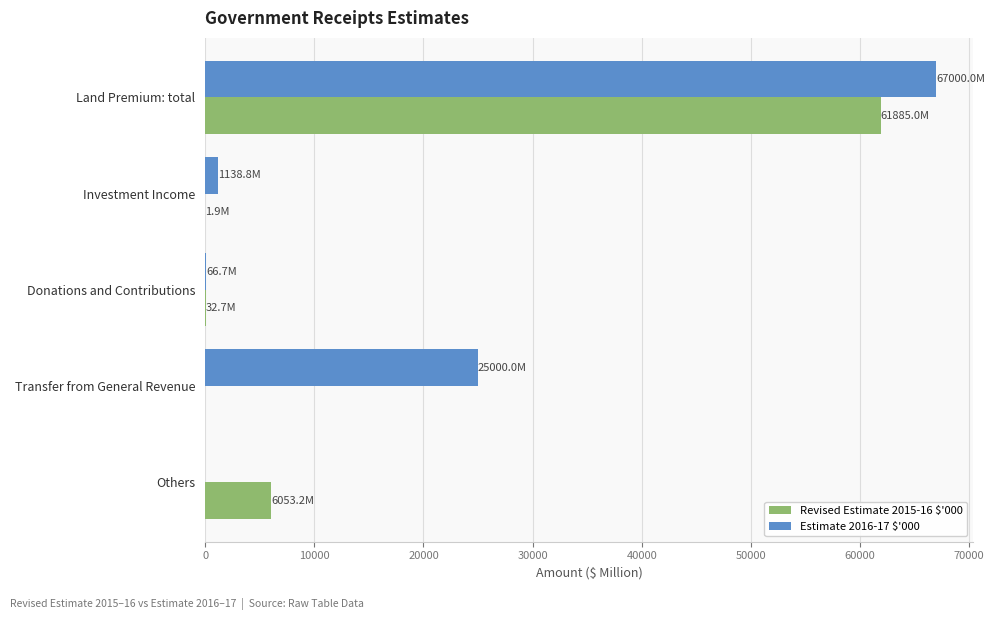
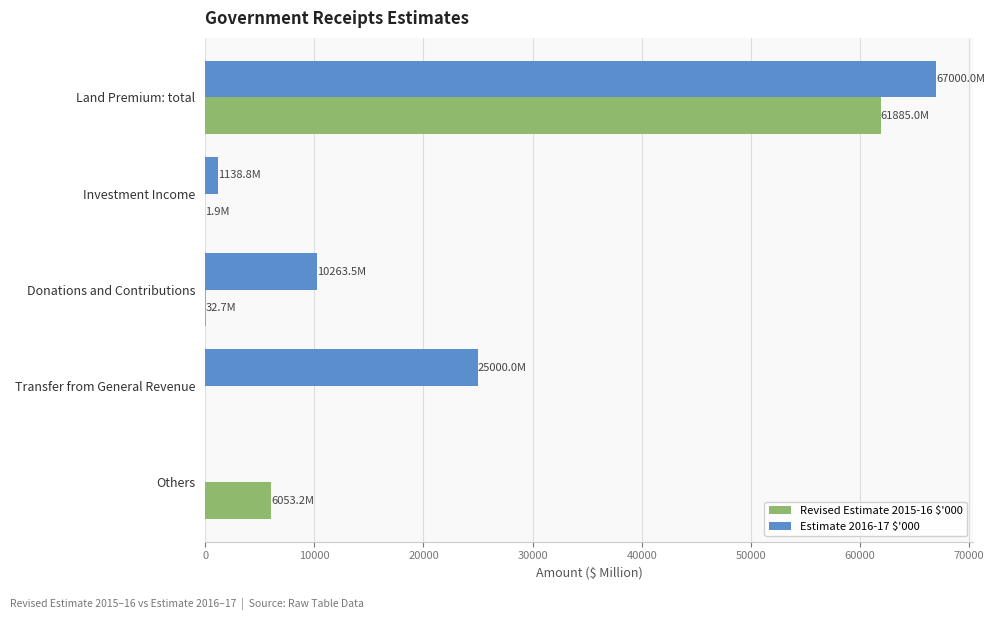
  {
    "Revised Estimate 2015-16 $'000": {
      "Land Premium: total": "61885.0M",
      "Investment Income": "1.9M",
      "Donations and Contributions": "32.7M",
      "Others": "6053.2M"
    },
    "Estimate 2016-17 $'000": {
      "Land Premium: total": "67000.0M",
      "Investment Income": "1138.8M",
-     "Donations and Contributions": "66.7M",
+     "Donations and Contributions": "10263.5M",
      "Transfer from General Revenue": "25000.0M"
    }
  }
